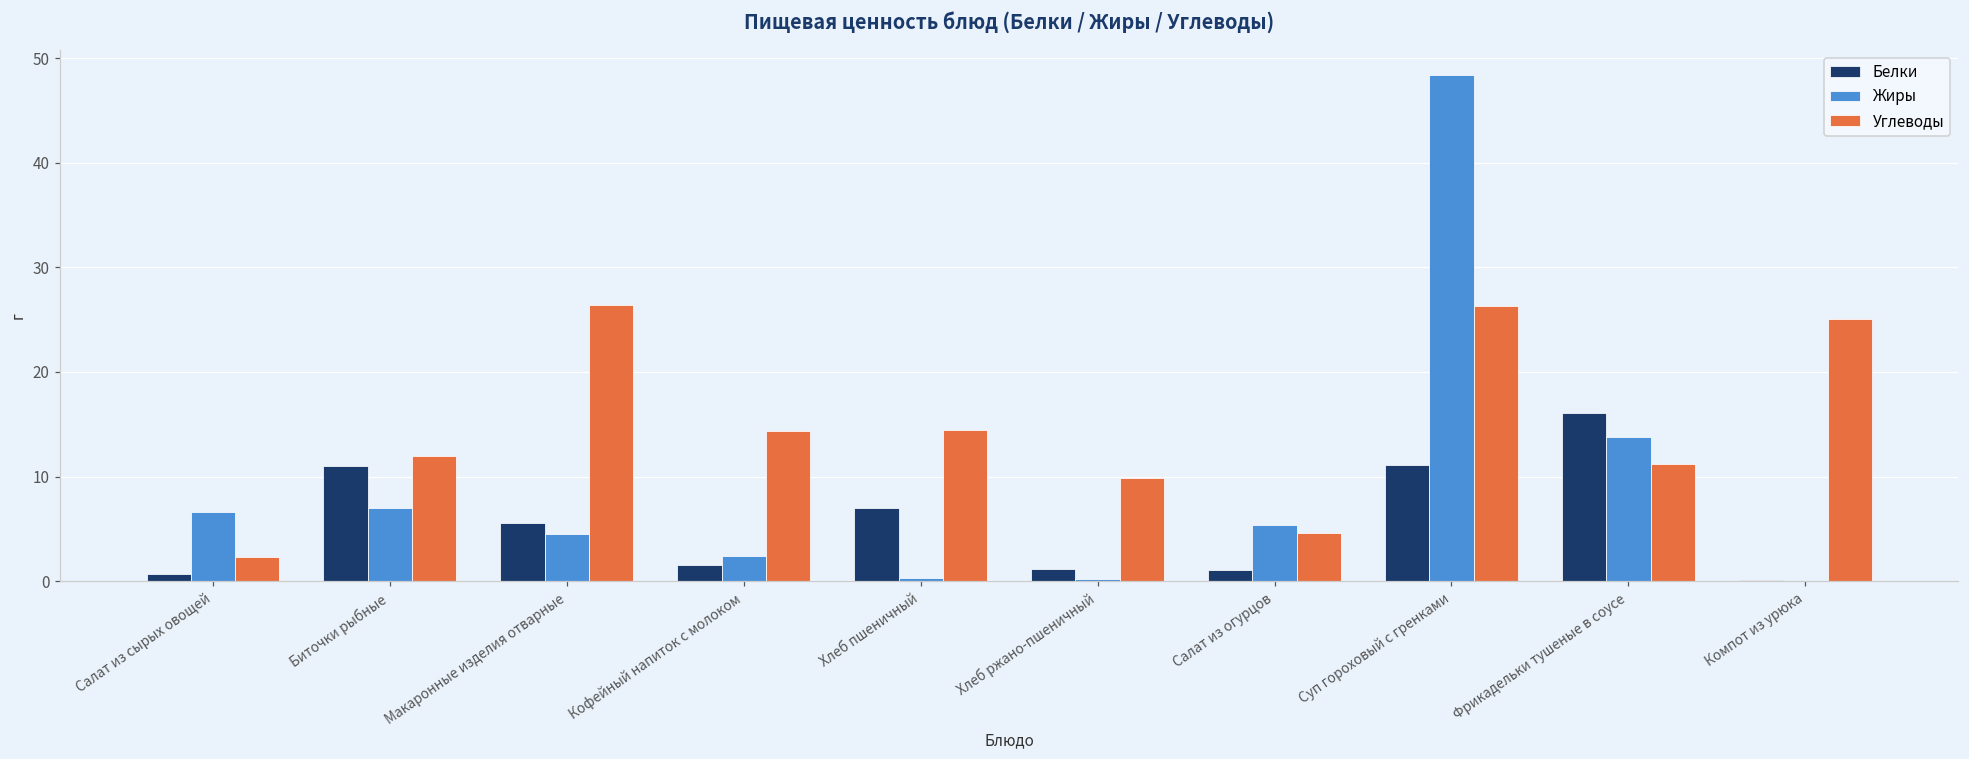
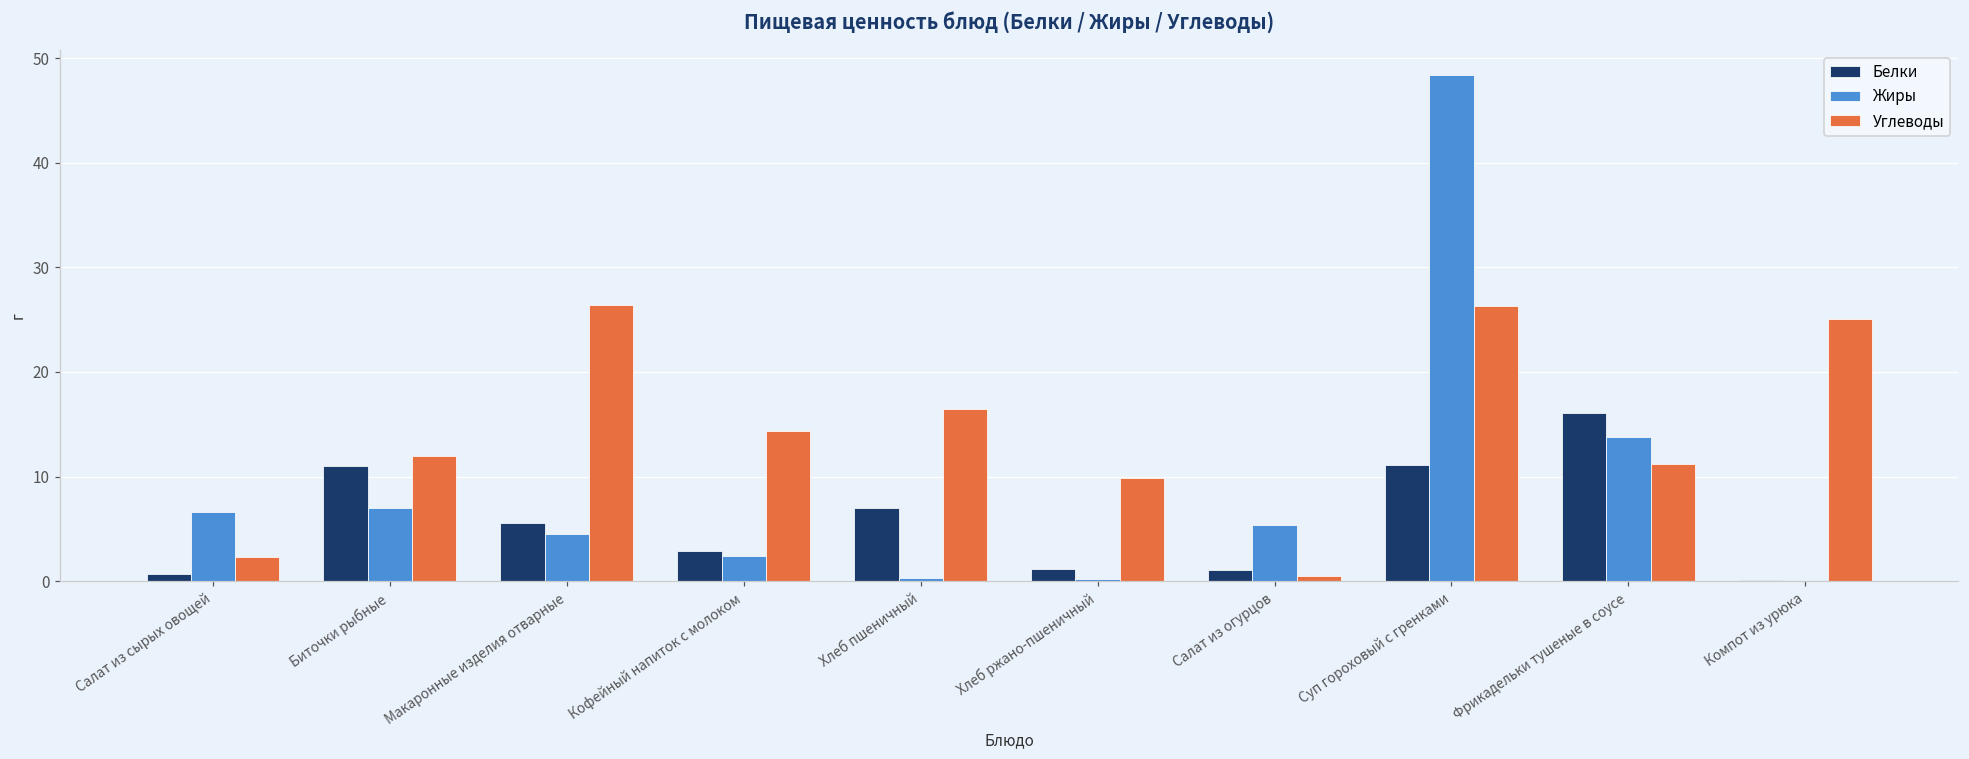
  {
    "Белки": {
      "Салат из сырых овощей": 1,
      "Биточки рыбные": 11,
      "Макаронные изделия отварные": 6,
-     "Кофейный напиток с молоком": 2,
+     "Кофейный напиток с молоком": 3,
      "Хлеб пшеничный": 7,
      "Хлеб ржано-пшеничный": 1,
      "Салат из огурцов": 1,
      "Суп гороховый с гренками": 11,
      "Фрикадельки тушеные в соусе": 16
    },
    "Жиры": {
      "Салат из сырых овощей": 7,
      "Биточки рыбные": 7,
      "Макаронные изделия отварные": 5,
      "Кофейный напиток с молоком": 2,
      "Хлеб пшеничный": 0,
      "Салат из огурцов": 5,
      "Суп гороховый с гренками": 48,
      "Фрикадельки тушеные в соусе": 14
    },
    "Углеводы": {
      "Салат из сырых овощей": 2,
      "Биточки рыбные": 12,
      "Макаронные изделия отварные": 26,
      "Кофейный напиток с молоком": 14,
-     "Хлеб пшеничный": 14,
+     "Хлеб пшеничный": 16,
      "Хлеб ржано-пшеничный": 10,
-     "Салат из огурцов": 5,
+     "Салат из огурцов": 0,
      "Суп гороховый с гренками": 26,
      "Фрикадельки тушеные в соусе": 11,
      "Компот из урюка": 25
    }
  }
